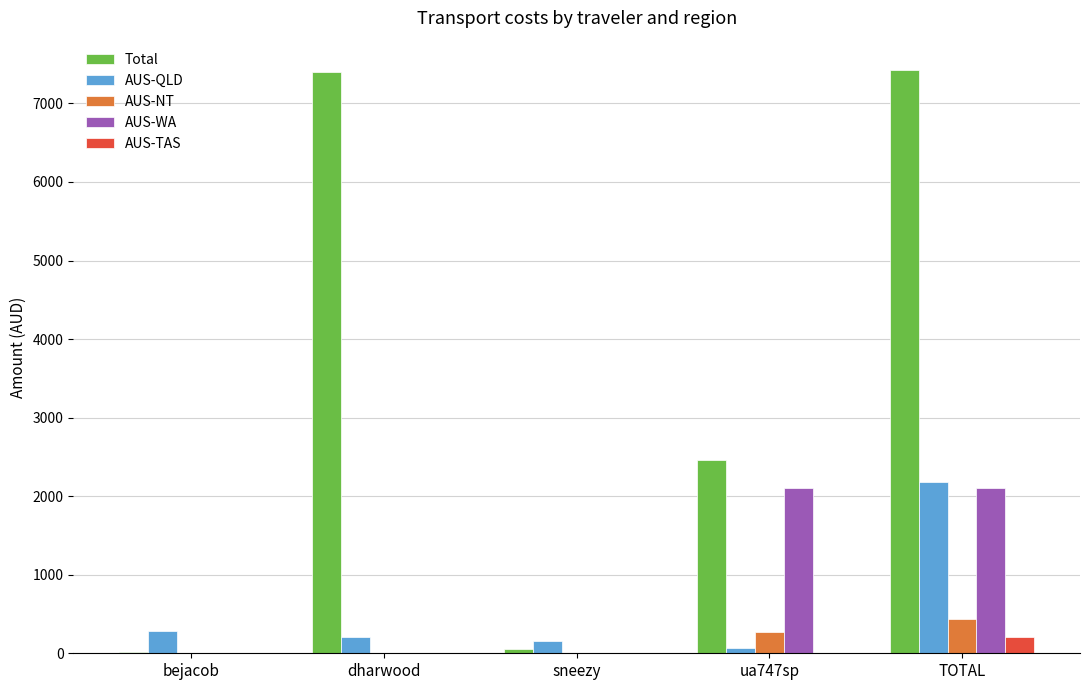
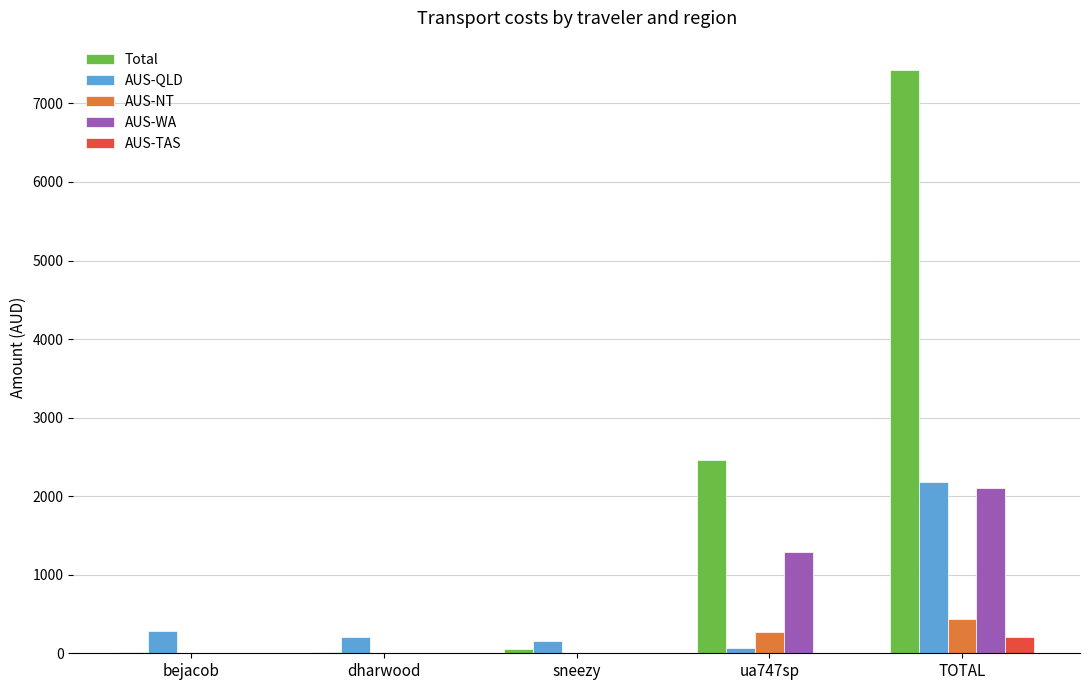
  {
    "Total": {
-     "dharwood": 7400,
+     "dharwood": 0,
      "sneezy": 100,
      "ua747sp": 2500,
      "TOTAL": 7400
    },
    "AUS-QLD": {
      "bejacob": 300,
      "dharwood": 200,
      "sneezy": 200,
      "ua747sp": 100,
      "TOTAL": 2200
    },
    "AUS-WA": {
      "bejacob": 0,
      "dharwood": 0,
      "sneezy": 0,
-     "ua747sp": 2100,
+     "ua747sp": 1300,
      "TOTAL": 2100
    }
  }
